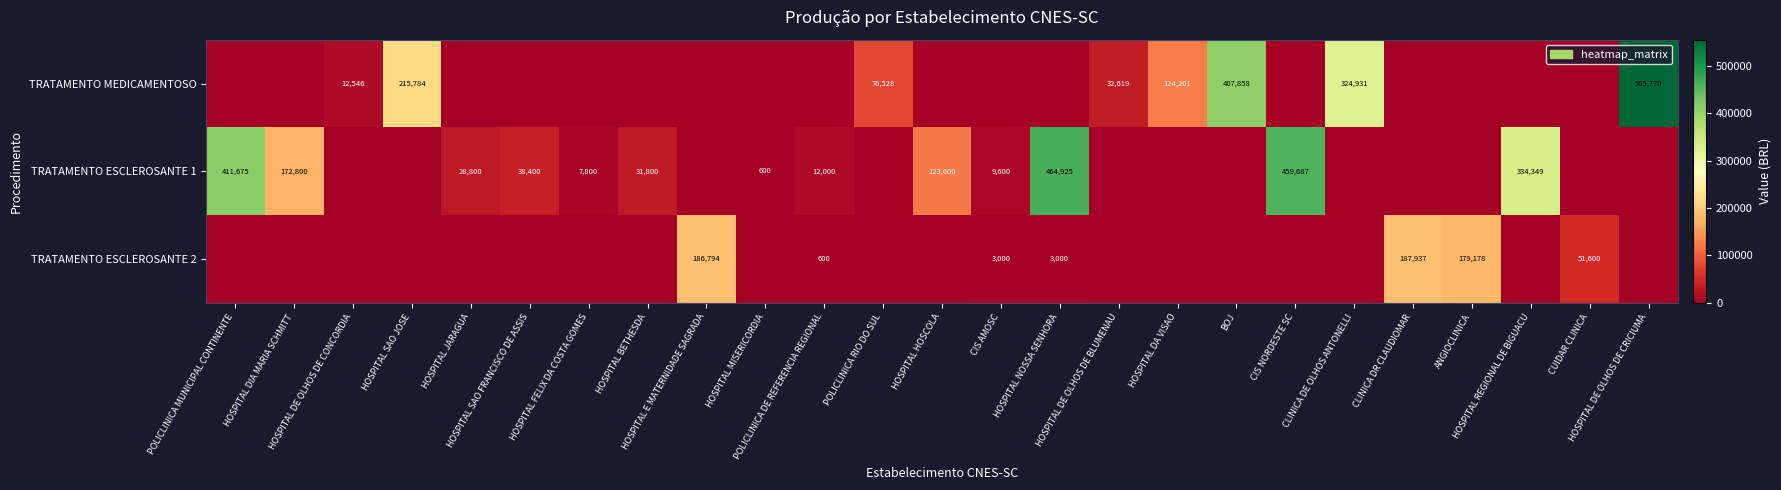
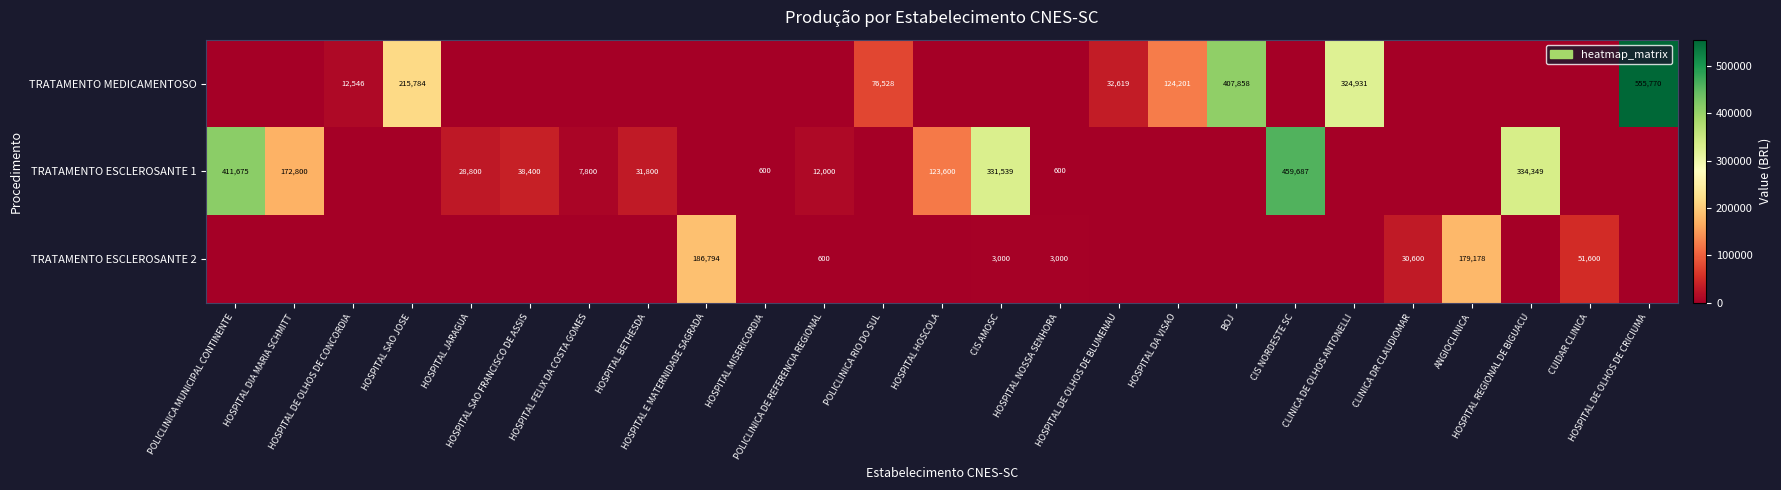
  {
    "TRATAMENTO MEDICAMENTOSO": {
      "HOSPITAL DE OLHOS DE CONCORDIA": "12,546",
      "HOSPITAL SAO JOSE": "215,784",
      "POLICLINICA RIO DO SUL": "76,528",
      "HOSPITAL DE OLHOS DE BLUMENAU": "32,619",
      "HOSPITAL DA VISAO": "124,201",
      "BOJ": "407,858",
      "CLINICA DE OLHOS ANTONELLI": "324,931",
      "HOSPITAL DE OLHOS DE CRICIUMA": "555,770"
    },
    "TRATAMENTO ESCLEROSANTE 1": {
      "POLICLINICA MUNICIPAL CONTINENTE": "411,675",
      "HOSPITAL DIA MARIA SCHMITT": "172,800",
      "HOSPITAL JARAGUA": "28,800",
      "HOSPITAL SAO FRANCISCO DE ASSIS": "38,400",
      "HOSPITAL FELIX DA COSTA GOMES": "7,800",
      "HOSPITAL BETHESDA": "31,800",
      "HOSPITAL MISERICORDIA": "600",
      "POLICLINICA DE REFERENCIA REGIONAL": "12,000",
      "HOSPITAL HOSCOLA": "123,600",
-     "CIS AMOSC": "9,600",
-     "HOSPITAL NOSSA SENHORA": "464,925",
+     "CIS AMOSC": "331,539",
+     "HOSPITAL NOSSA SENHORA": "600",
      "CIS NORDESTE SC": "459,687",
      "HOSPITAL REGIONAL DE BIGUACU": "334,349"
    },
    "TRATAMENTO ESCLEROSANTE 2": {
      "HOSPITAL E MATERNIDADE SAGRADA": "186,794",
      "POLICLINICA DE REFERENCIA REGIONAL": "600",
      "CIS AMOSC": "3,000",
      "HOSPITAL NOSSA SENHORA": "3,000",
-     "CLINICA DR CLAUDIOMAR": "187,937",
+     "CLINICA DR CLAUDIOMAR": "30,600",
      "ANGIOCLINICA": "179,178",
      "CUIDAR CLINICA": "51,600"
    }
  }
